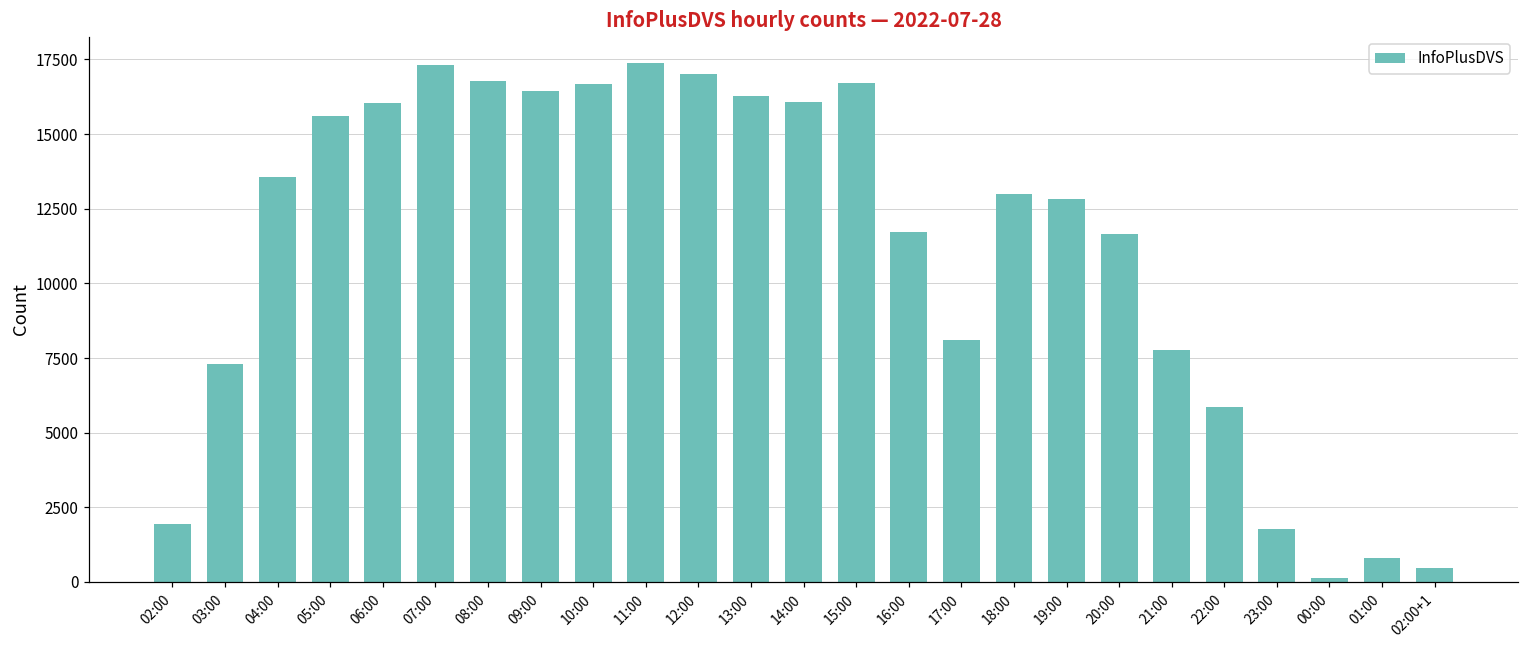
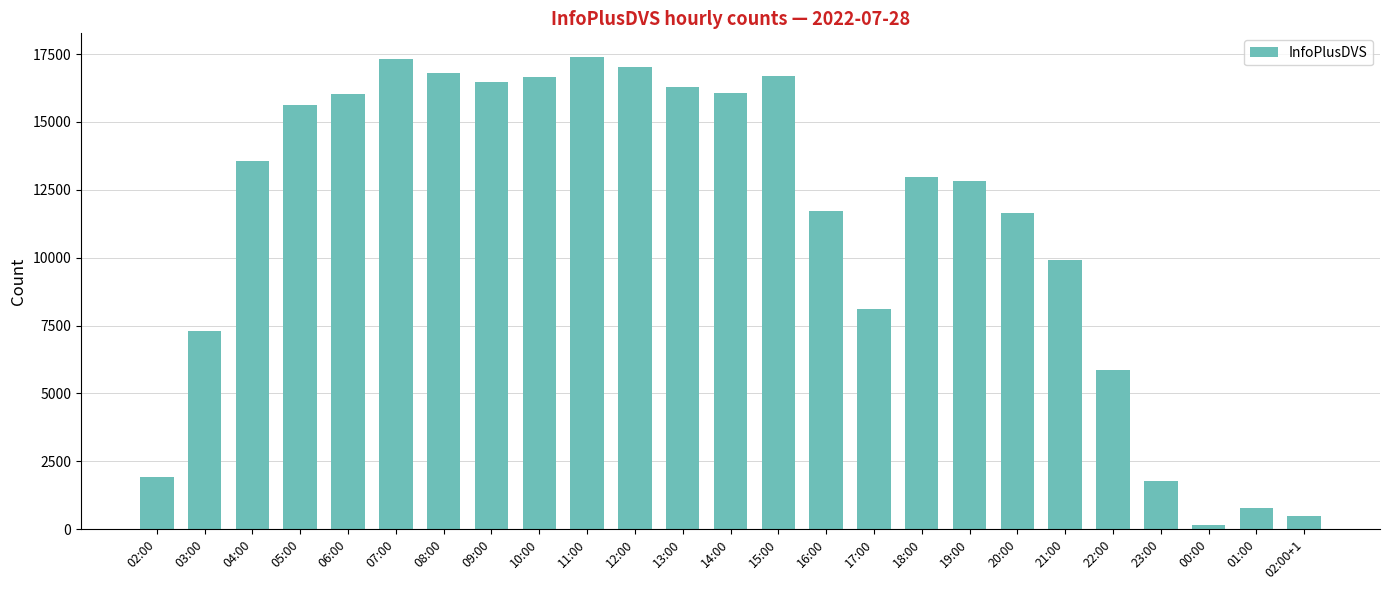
  {
    "02:00": 1900,
    "03:00": 7300,
    "04:00": 13600,
    "05:00": 15600,
    "06:00": 16000,
    "07:00": 17300,
    "08:00": 16800,
    "09:00": 16500,
    "10:00": 16700,
    "11:00": 17400,
    "12:00": 17000,
    "13:00": 16300,
    "14:00": 16100,
    "15:00": 16700,
    "16:00": 11700,
    "17:00": 8100,
    "18:00": 13000,
    "19:00": 12800,
    "20:00": 11600,
-   "21:00": 7800,
+   "21:00": 9900,
    "22:00": 5900,
    "23:00": 1800,
    "00:00": 100,
    "01:00": 800,
    "02:00+1": 500
  }
